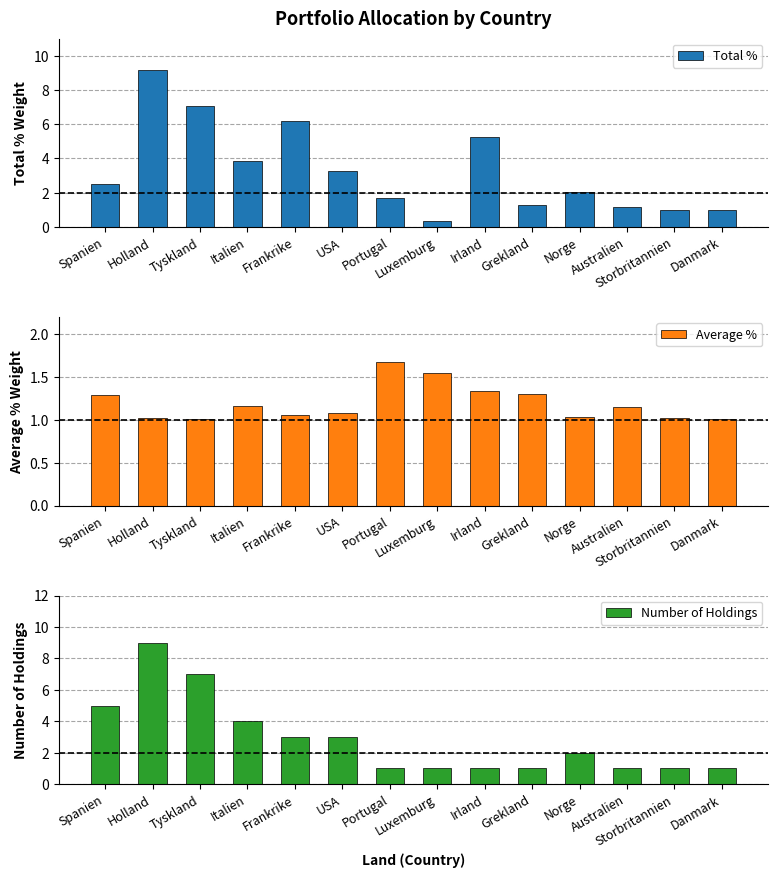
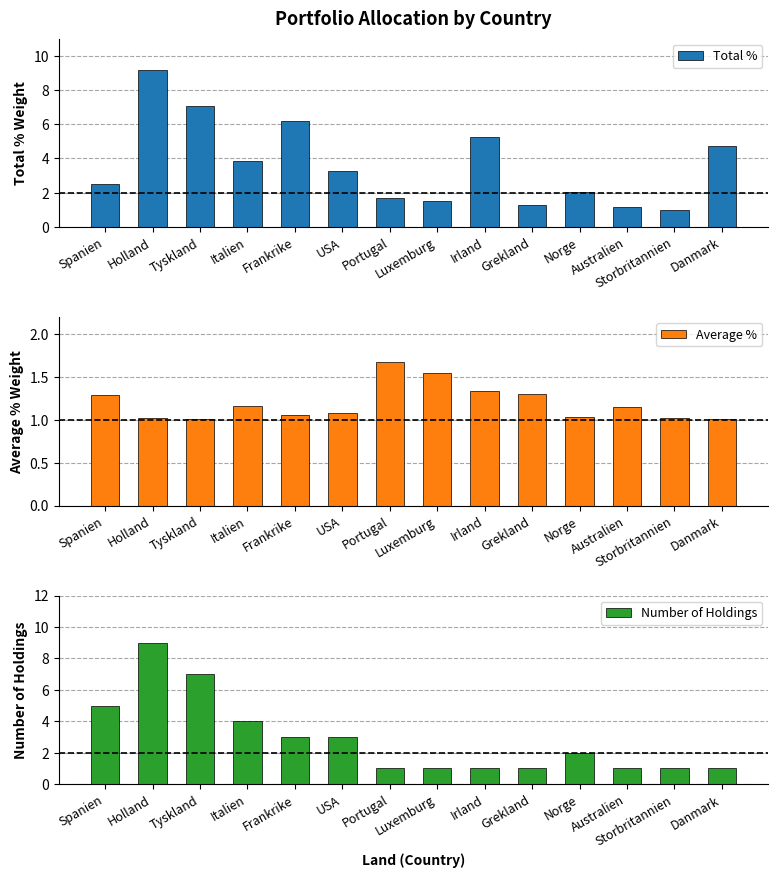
  {
    "Portfolio Allocation by Country": {
      "Spanien": 2.5,
      "Holland": 9.2,
      "Tyskland": 7.1,
      "Italien": 3.9,
      "Frankrike": 6.2,
      "USA": 3.3,
      "Portugal": 1.7,
-     "Luxemburg": 0.4,
+     "Luxemburg": 1.5,
      "Irland": 5.2,
      "Grekland": 1.3,
      "Norge": 2.1,
      "Australien": 1.1,
      "Storbritannien": 1.0,
-     "Danmark": 1.0
+     "Danmark": 4.8
    }
  }
